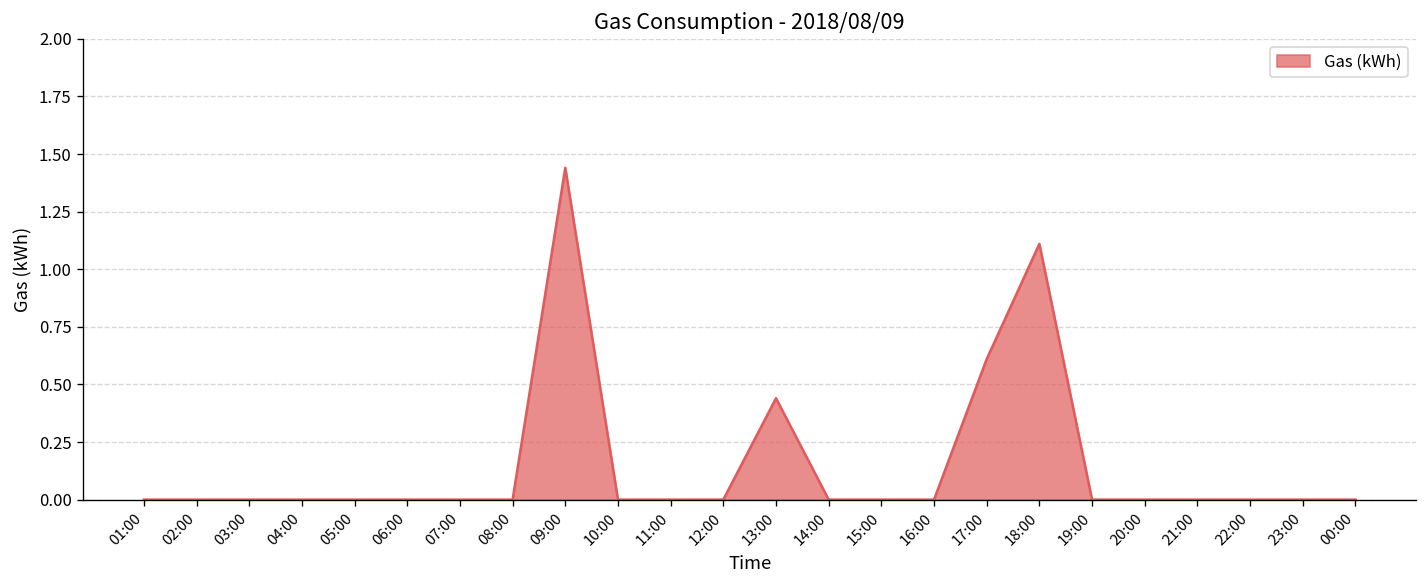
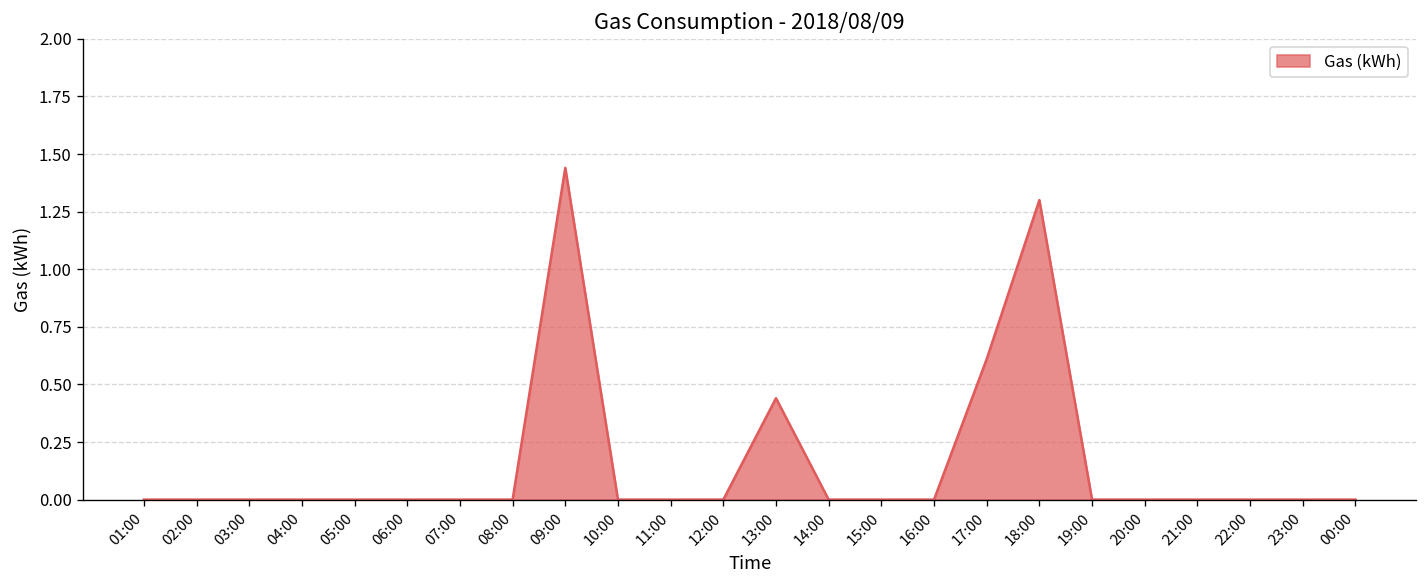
  {
    "01:00": 0.00,
    "02:00": 0.00,
    "03:00": 0.00,
    "04:00": 0.00,
    "05:00": 0.00,
    "06:00": 0.00,
    "07:00": 0.00,
    "08:00": 0.00,
    "09:00": 1.44,
    "10:00": 0.00,
    "11:00": 0.00,
    "12:00": 0.00,
    "13:00": 0.44,
    "14:00": 0.00,
    "15:00": 0.00,
    "16:00": 0.00,
    "17:00": 0.61,
-   "18:00": 1.11,
+   "18:00": 1.30,
    "19:00": 0.00,
    "20:00": 0.00,
    "21:00": 0.00,
    "22:00": 0.00,
    "23:00": 0.00,
    "00:00": 0.00
  }
